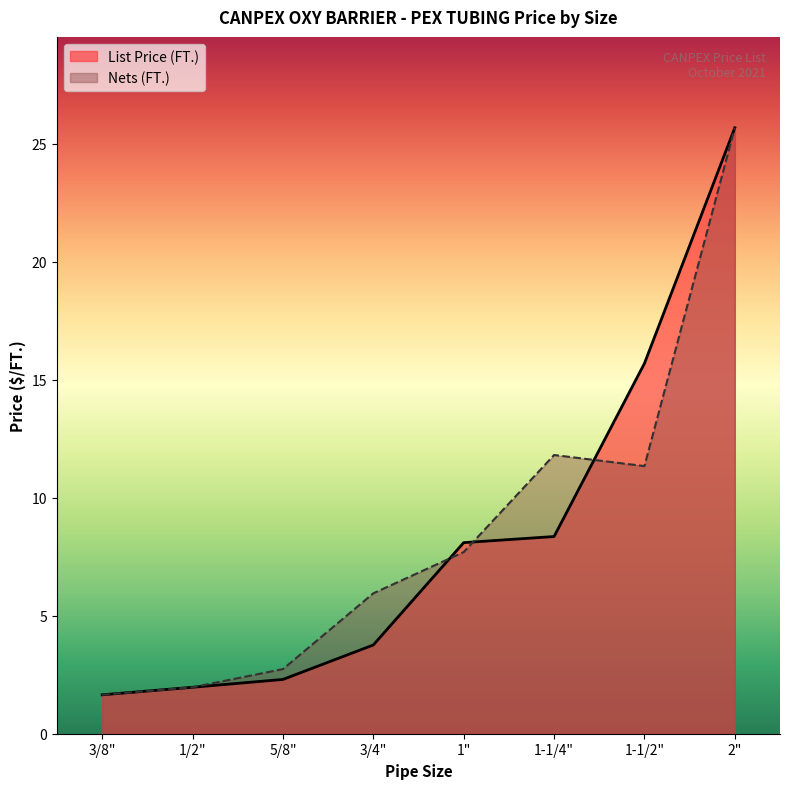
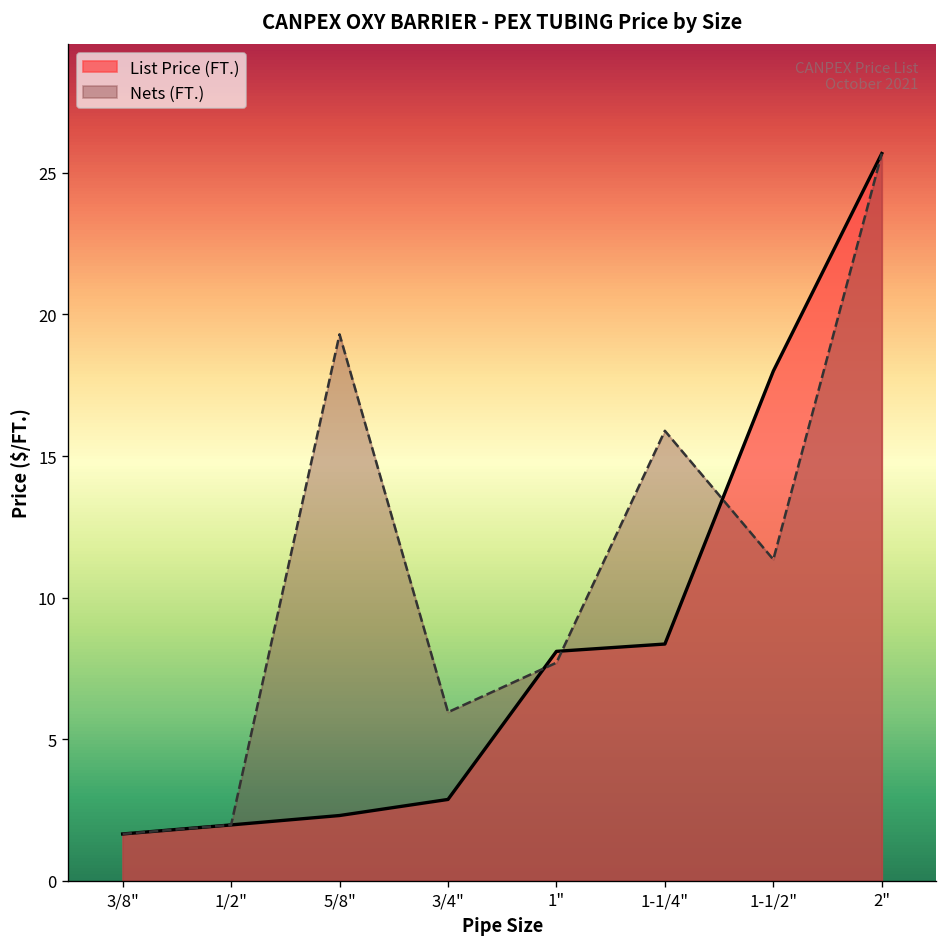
  {
    "List Price (FT.)": {
      "5/8\"": 2.3,
-     "3/4\"": 3.8,
+     "3/4\"": 2.9,
      "1\"": 8.1,
      "1-1/4\"": 8.4,
-     "1-1/2\"": 15.7
+     "1-1/2\"": 18.0
    },
    "Nets (FT.)": {
-     "5/8\"": 2.7,
+     "5/8\"": 19.3,
      "3/4\"": 6.0,
      "1\"": 7.7,
-     "1-1/4\"": 11.8,
+     "1-1/4\"": 15.9,
      "1-1/2\"": 11.3
    }
  }
